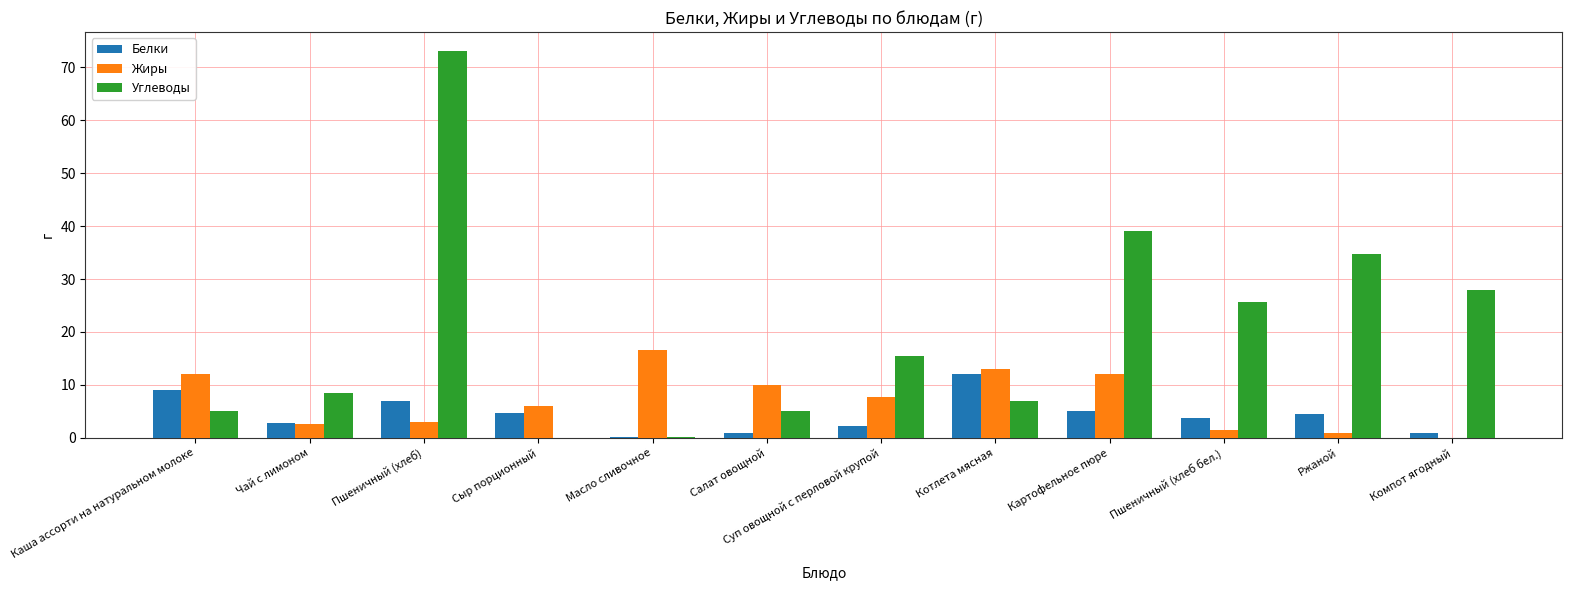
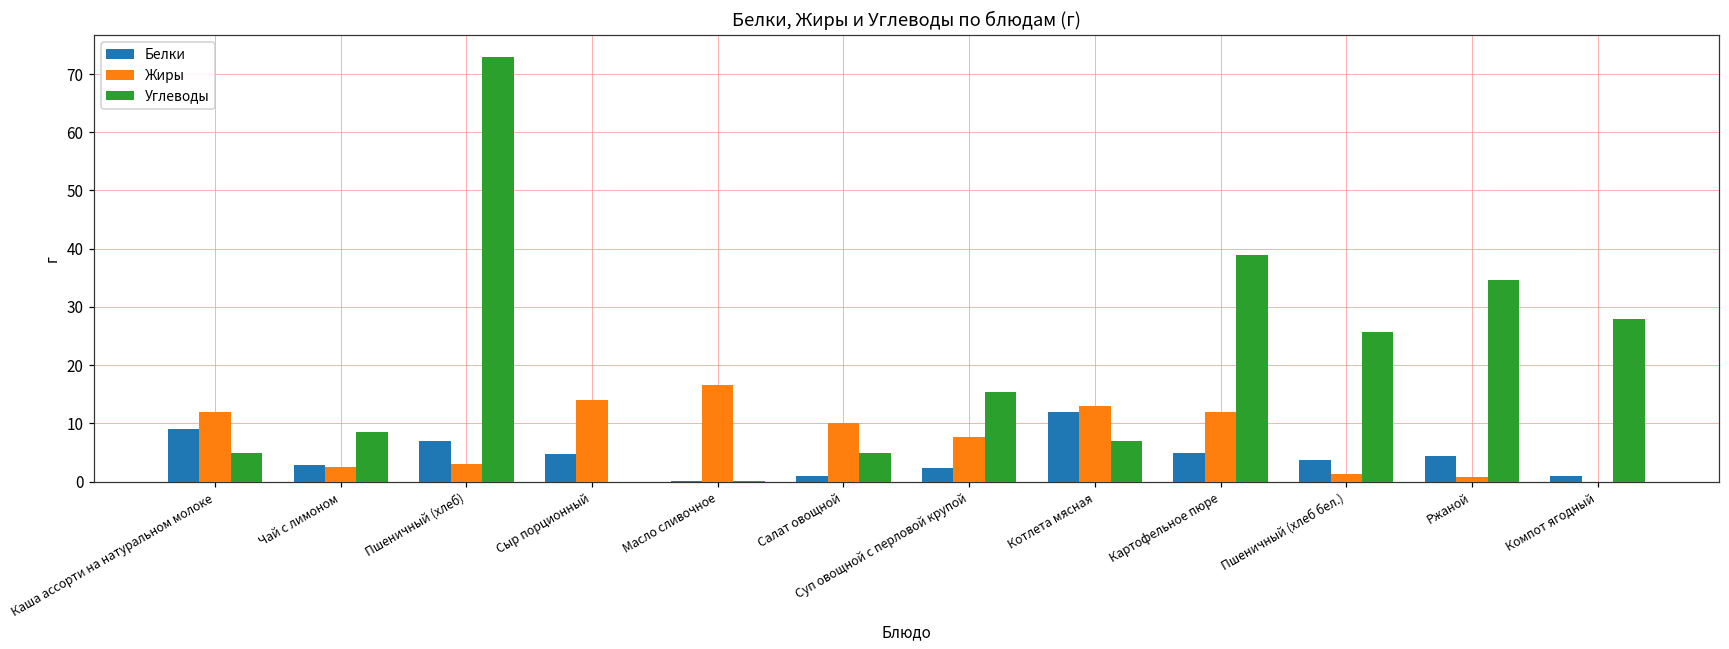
  {
    "Белки": {
      "Каша ассорти на натуральном молоке": 9,
      "Чай с лимоном": 3,
      "Пшеничный (хлеб)": 7,
      "Сыр порционный": 5,
      "Салат овощной": 1,
      "Суп овощной с перловой крупой": 2,
      "Котлета мясная": 12,
      "Картофельное пюре": 5,
      "Пшеничный (хлеб бел.)": 4,
      "Ржаной": 4,
      "Компот ягодный": 1
    },
    "Жиры": {
      "Каша ассорти на натуральном молоке": 12,
      "Чай с лимоном": 3,
      "Пшеничный (хлеб)": 3,
-     "Сыр порционный": 6,
+     "Сыр порционный": 14,
      "Масло сливочное": 17,
      "Салат овощной": 10,
      "Суп овощной с перловой крупой": 8,
      "Котлета мясная": 13,
      "Картофельное пюре": 12,
      "Пшеничный (хлеб бел.)": 1,
      "Ржаной": 1,
      "Компот ягодный": 0
    },
    "Углеводы": {
      "Каша ассорти на натуральном молоке": 5,
      "Чай с лимоном": 8,
      "Пшеничный (хлеб)": 73,
      "Сыр порционный": 0,
      "Салат овощной": 5,
      "Суп овощной с перловой крупой": 15,
      "Котлета мясная": 7,
      "Картофельное пюре": 39,
      "Пшеничный (хлеб бел.)": 26,
      "Ржаной": 35,
      "Компот ягодный": 28
    }
  }
